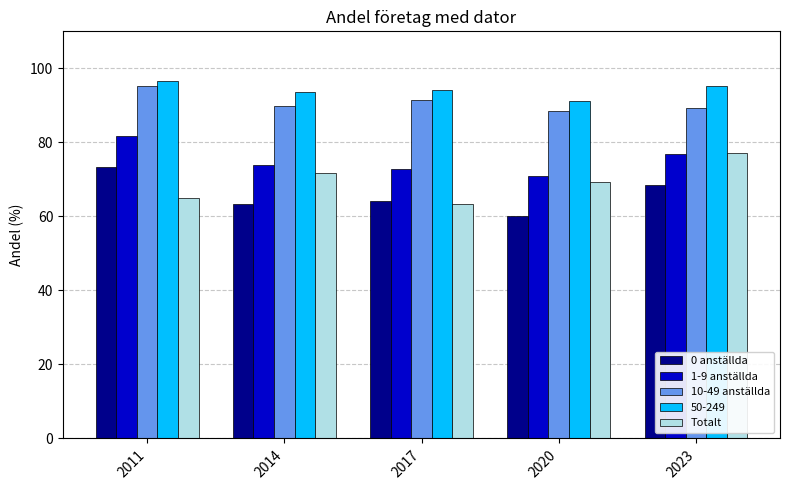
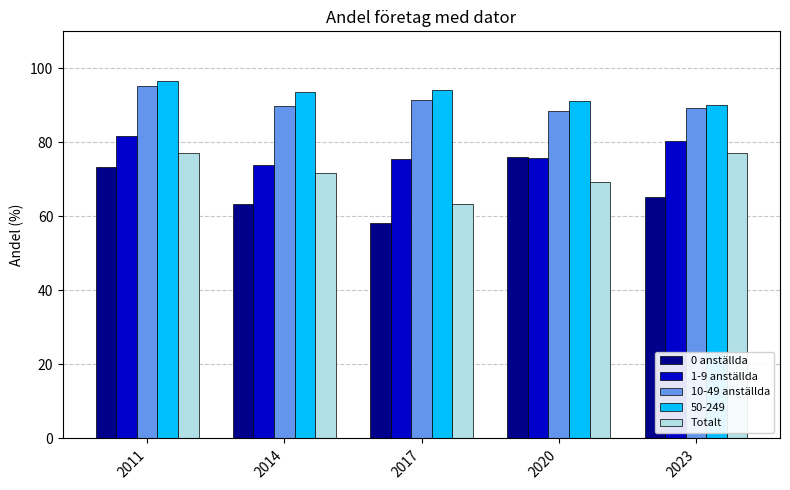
  {
    "0 anställda": {
      "2011": 73,
      "2014": 63,
-     "2017": 64,
-     "2020": 60,
-     "2023": 68
+     "2017": 58,
+     "2020": 76,
+     "2023": 65
    },
    "1-9 anställda": {
      "2011": 82,
      "2014": 74,
-     "2017": 73,
-     "2020": 71,
-     "2023": 77
+     "2017": 76,
+     "2020": 76,
+     "2023": 81
    },
    "10-49 anställda": {
      "2011": 95,
      "2014": 90,
      "2017": 92,
      "2020": 88,
      "2023": 89
    },
    "50-249": {
      "2011": 97,
      "2014": 94,
      "2017": 94,
      "2020": 91,
-     "2023": 95
+     "2023": 90
    },
    "Totalt": {
-     "2011": 65,
+     "2011": 77,
      "2014": 72,
      "2017": 63,
      "2020": 69,
      "2023": 77
    }
  }
